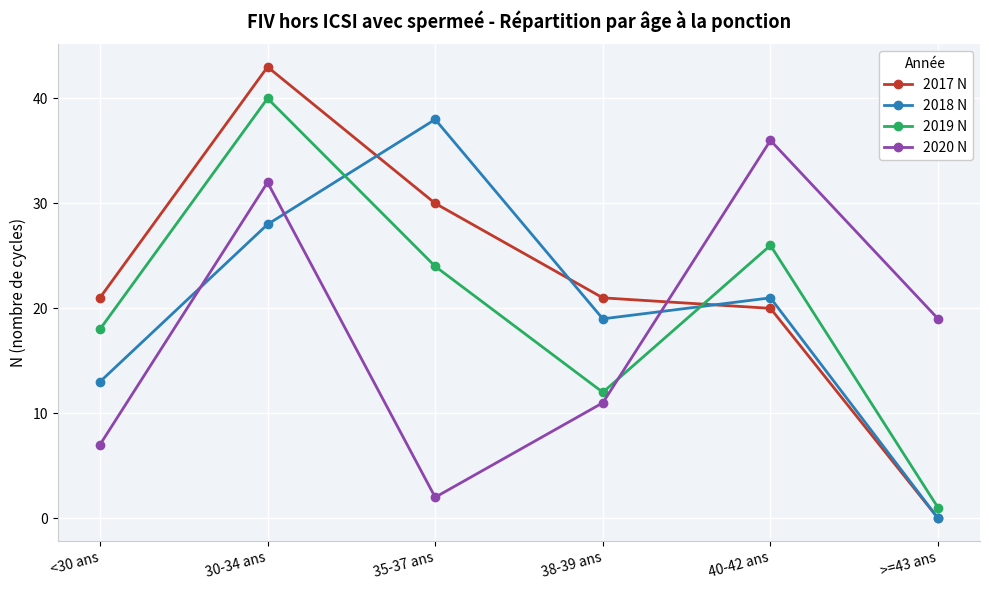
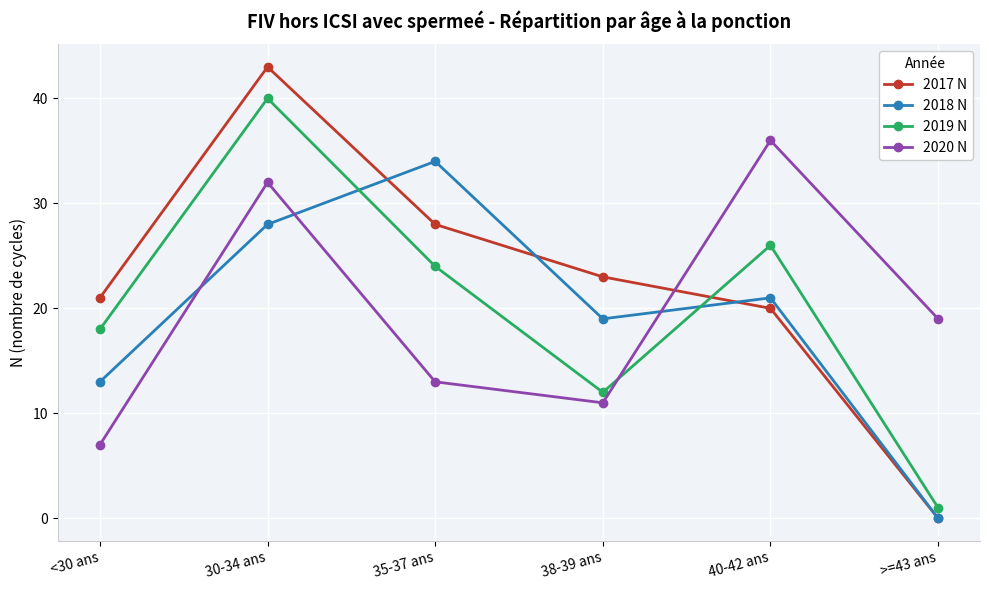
  {
    "2017 N": {
      "<30 ans": 21,
      "30-34 ans": 43,
-     "35-37 ans": 30,
-     "38-39 ans": 21,
+     "35-37 ans": 28,
+     "38-39 ans": 23,
      "40-42 ans": 20
    },
    "2018 N": {
      "<30 ans": 13,
      "30-34 ans": 28,
-     "35-37 ans": 38,
+     "35-37 ans": 34,
      "38-39 ans": 19,
      "40-42 ans": 21
    },
    "2019 N": {
      "<30 ans": 18,
      "30-34 ans": 40,
      "35-37 ans": 24,
      "38-39 ans": 12,
      "40-42 ans": 26,
      ">=43 ans": 1
    },
    "2020 N": {
      "<30 ans": 7,
      "30-34 ans": 32,
-     "35-37 ans": 2,
+     "35-37 ans": 13,
      "38-39 ans": 11,
      "40-42 ans": 36,
      ">=43 ans": 19
    }
  }
